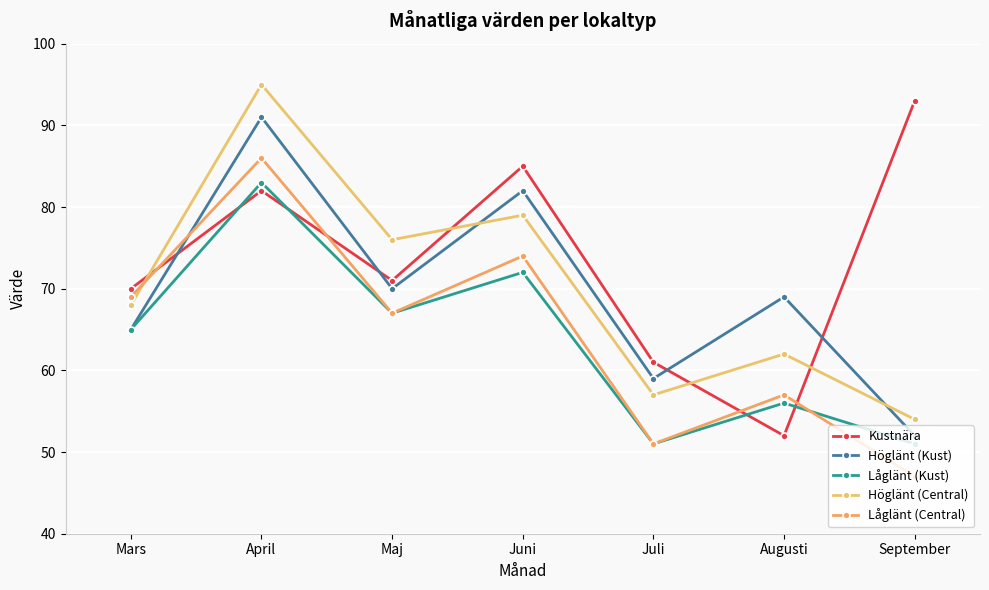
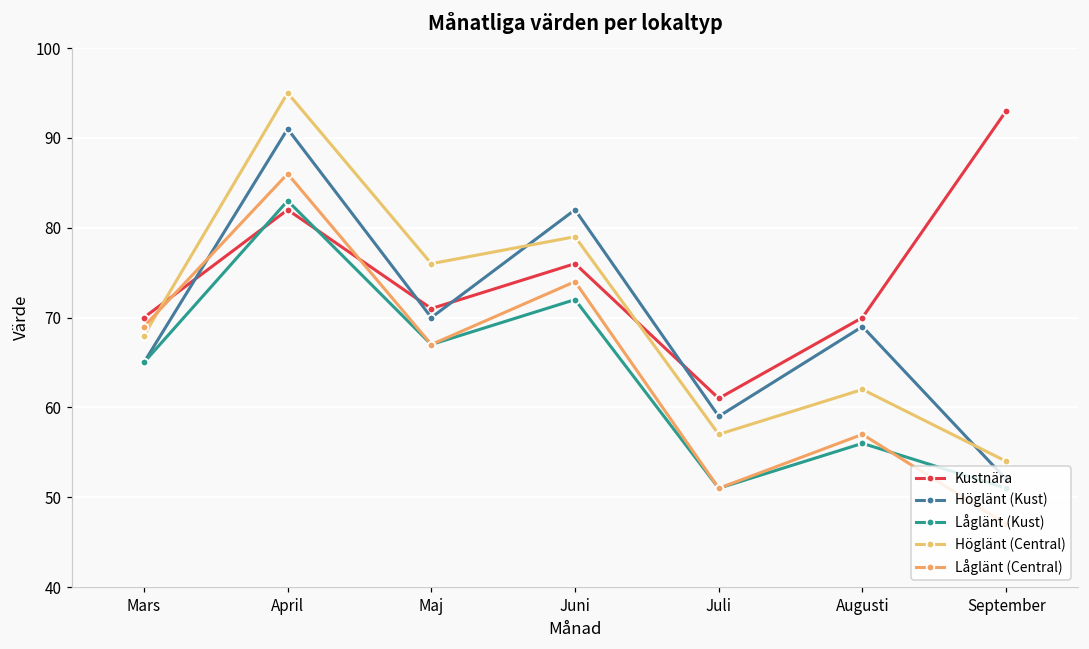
  {
    "Kustnära": {
      "Mars": 70,
      "April": 82,
      "Maj": 71,
-     "Juni": 85,
+     "Juni": 76,
      "Juli": 61,
-     "Augusti": 52,
+     "Augusti": 70,
      "September": 93
    }
  }
